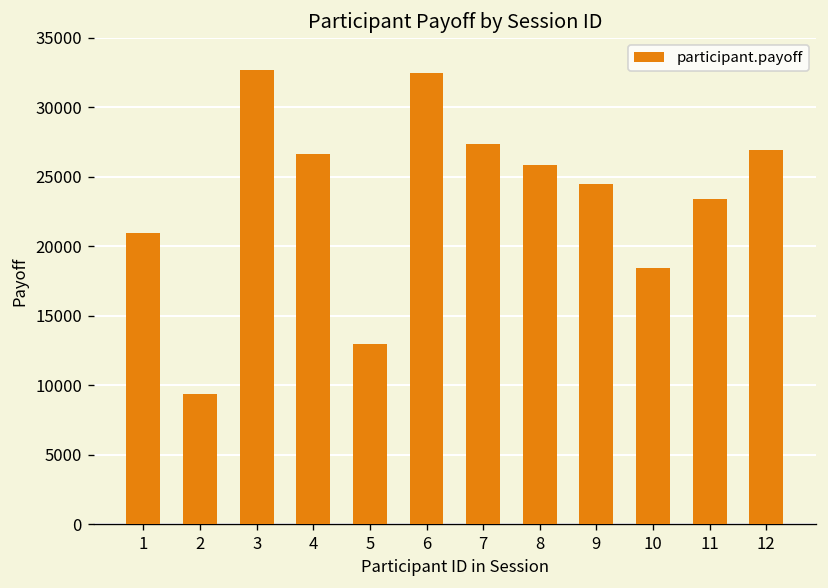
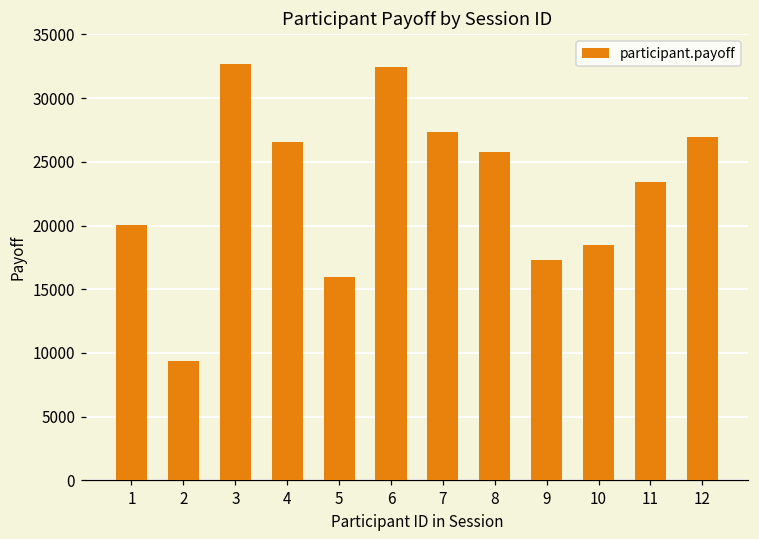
  {
-   "1": 20900,
+   "1": 20000,
    "2": 9400,
    "3": 32600,
    "4": 26600,
-   "5": 12900,
+   "5": 15900,
    "6": 32400,
    "7": 27400,
    "8": 25800,
-   "9": 24400,
+   "9": 17300,
    "10": 18500,
    "11": 23400,
    "12": 26900
  }
